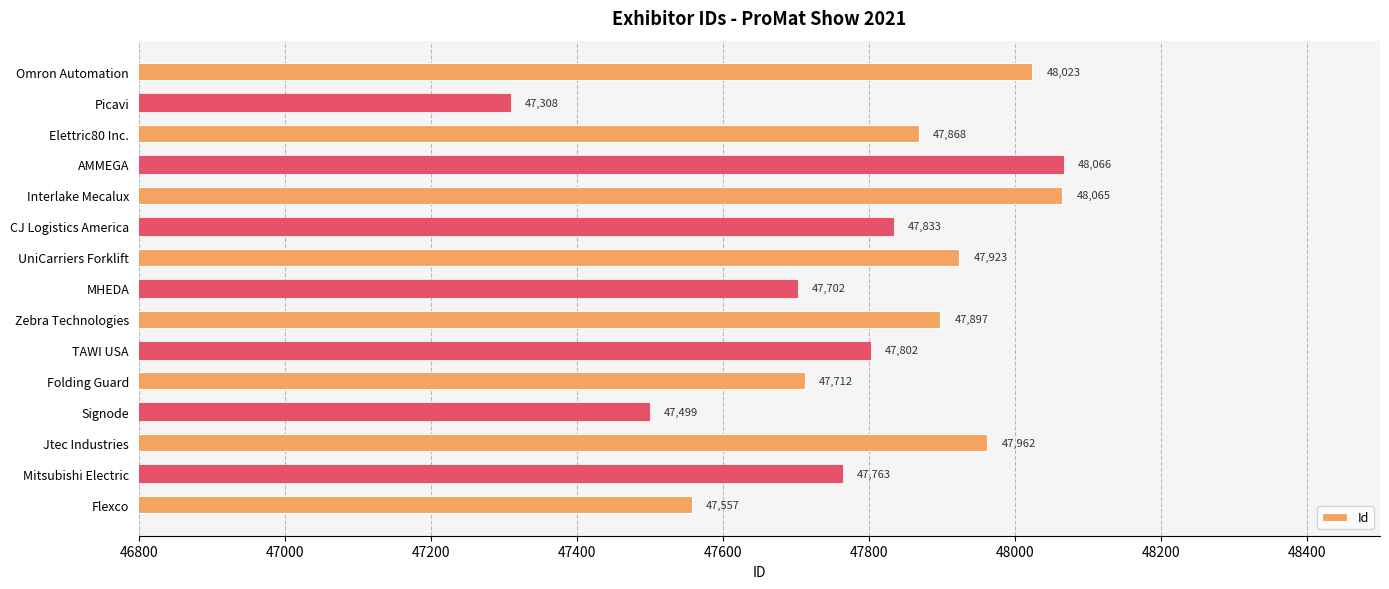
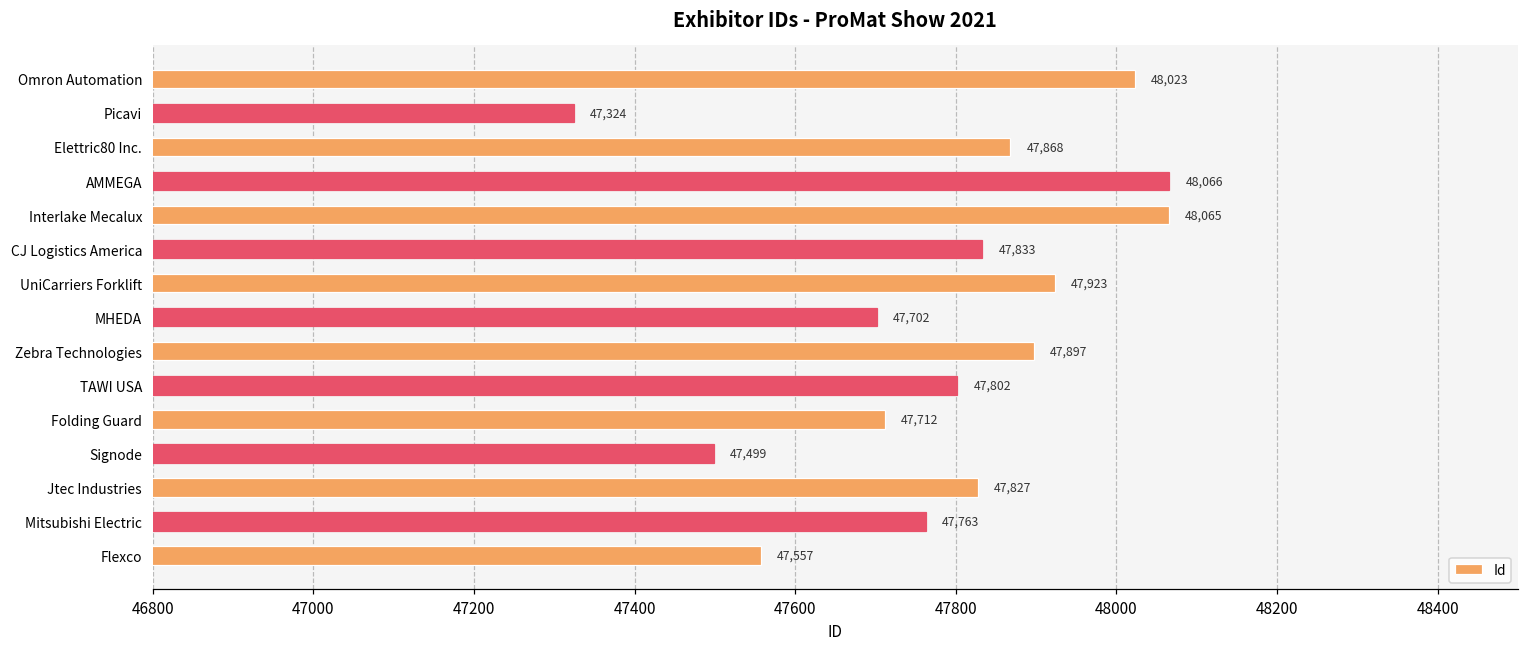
  {
    "Omron Automation": "48,023",
-   "Picavi": "47,308",
+   "Picavi": "47,324",
    "Elettric80 Inc.": "47,868",
    "AMMEGA": "48,066",
    "Interlake Mecalux": "48,065",
    "CJ Logistics America": "47,833",
    "UniCarriers Forklift": "47,923",
    "MHEDA": "47,702",
    "Zebra Technologies": "47,897",
    "TAWI USA": "47,802",
    "Folding Guard": "47,712",
    "Signode": "47,499",
-   "Jtec Industries": "47,962",
+   "Jtec Industries": "47,827",
    "Mitsubishi Electric": "47,763",
    "Flexco": "47,557"
  }
